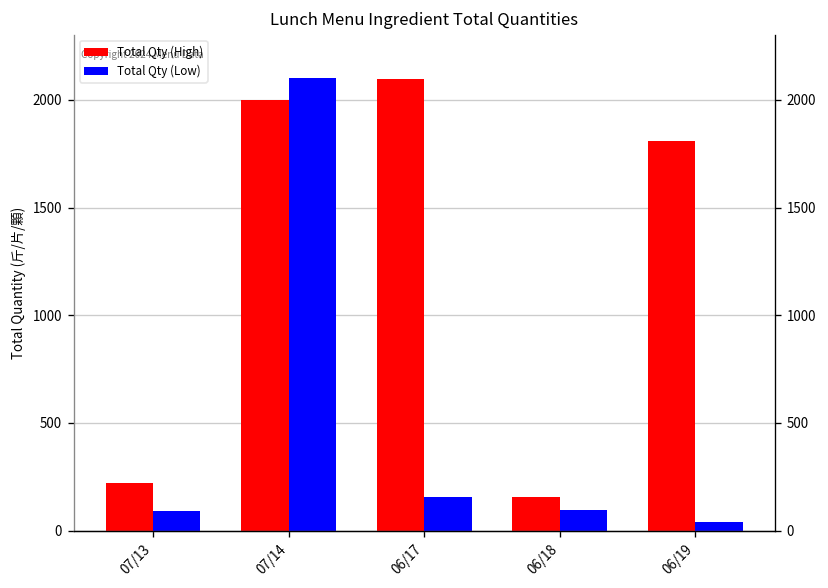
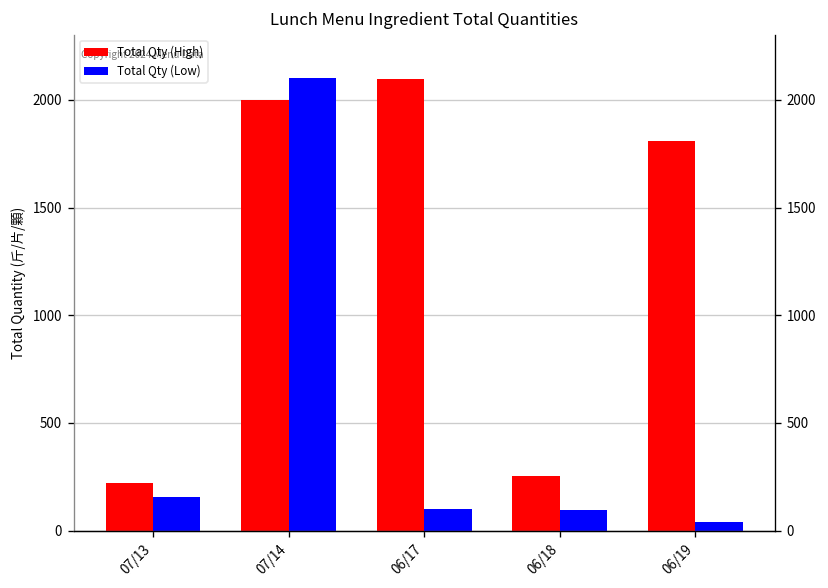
  {
    "Total Qty (High)": {
      "07/13": 220,
      "07/14": 2000,
      "06/17": 2090,
-     "06/18": 160,
+     "06/18": 250,
      "06/19": 1810
    },
    "Total Qty (Low)": {
-     "07/13": 90,
+     "07/13": 160,
      "07/14": 2100,
-     "06/17": 160,
+     "06/17": 100,
      "06/18": 100,
      "06/19": 40
    }
  }
